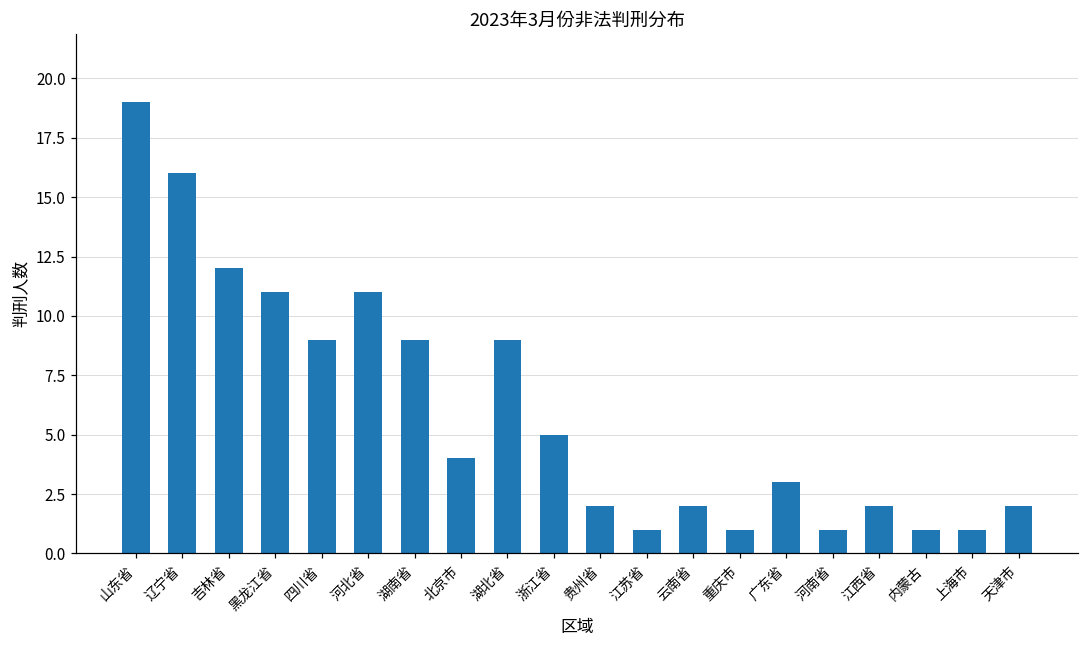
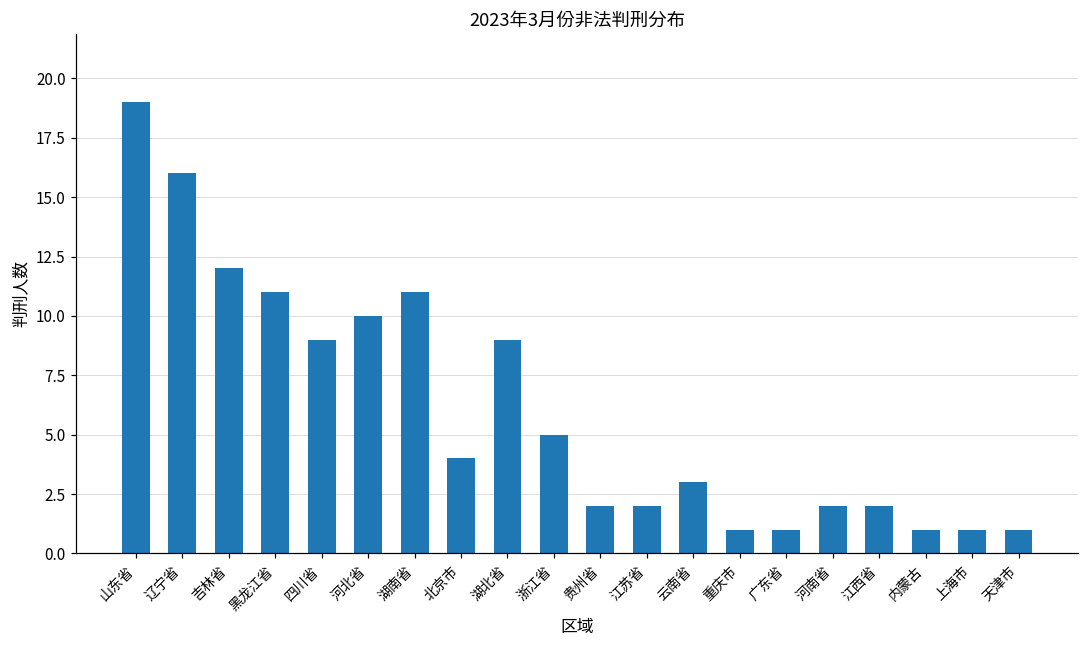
  {
    "山东省": 19,
    "辽宁省": 16,
    "吉林省": 12,
    "黑龙江省": 11,
    "四川省": 9,
-   "河北省": 11,
-   "湖南省": 9,
+   "河北省": 10,
+   "湖南省": 11,
    "北京市": 4,
    "湖北省": 9,
    "浙江省": 5,
    "贵州省": 2,
-   "江苏省": 1,
-   "云南省": 2,
+   "江苏省": 2,
+   "云南省": 3,
    "重庆市": 1,
-   "广东省": 3,
-   "河南省": 1,
+   "广东省": 1,
+   "河南省": 2,
    "江西省": 2,
    "内蒙古": 1,
    "上海市": 1,
-   "天津市": 2
+   "天津市": 1
  }
